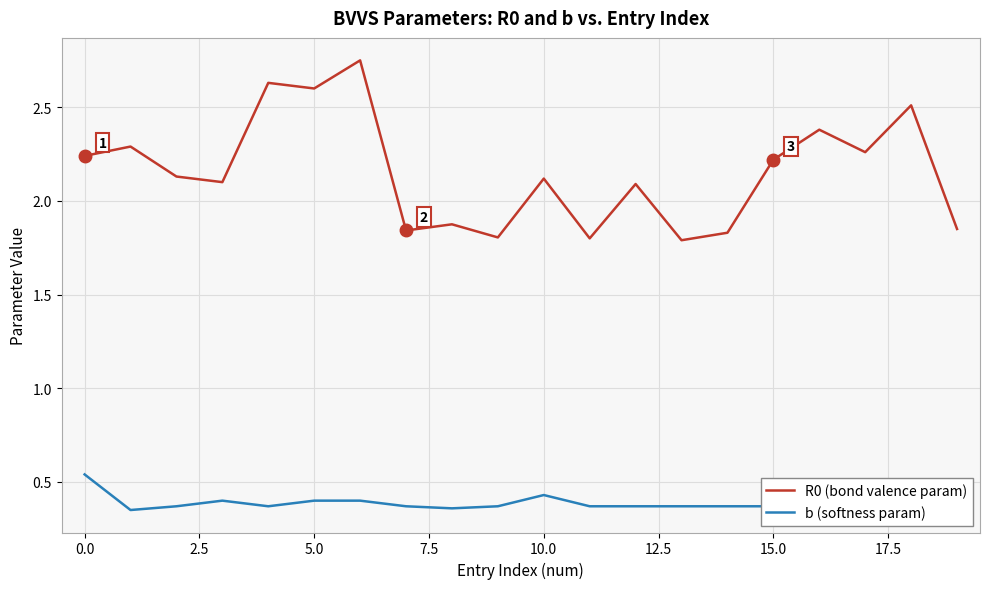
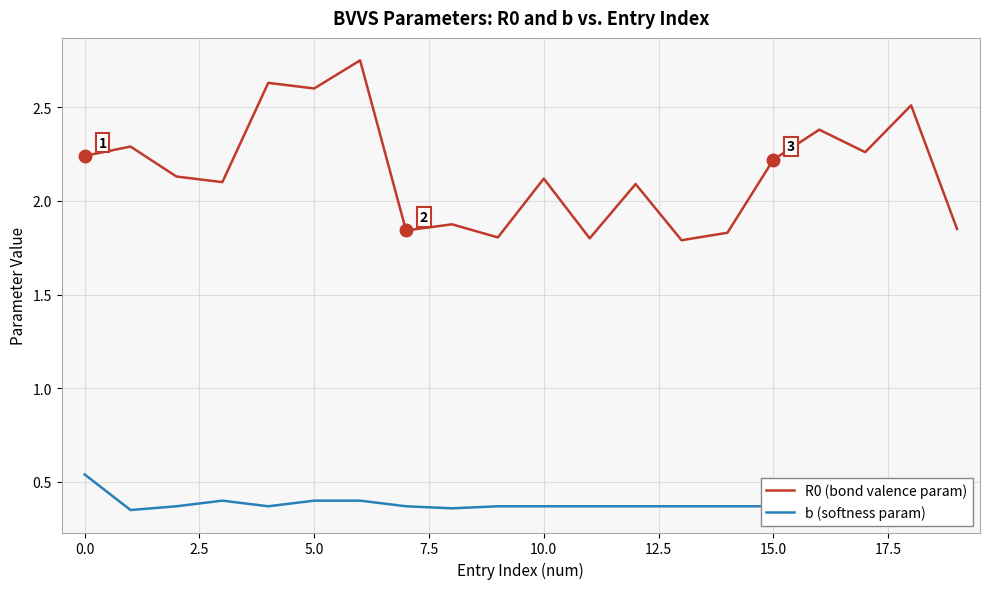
  {
    "b (softness param)": {
      "0.0": 0.54,
      "5.0": 0.40,
-     "10.0": 0.43
+     "10.0": 0.37
    }
  }
